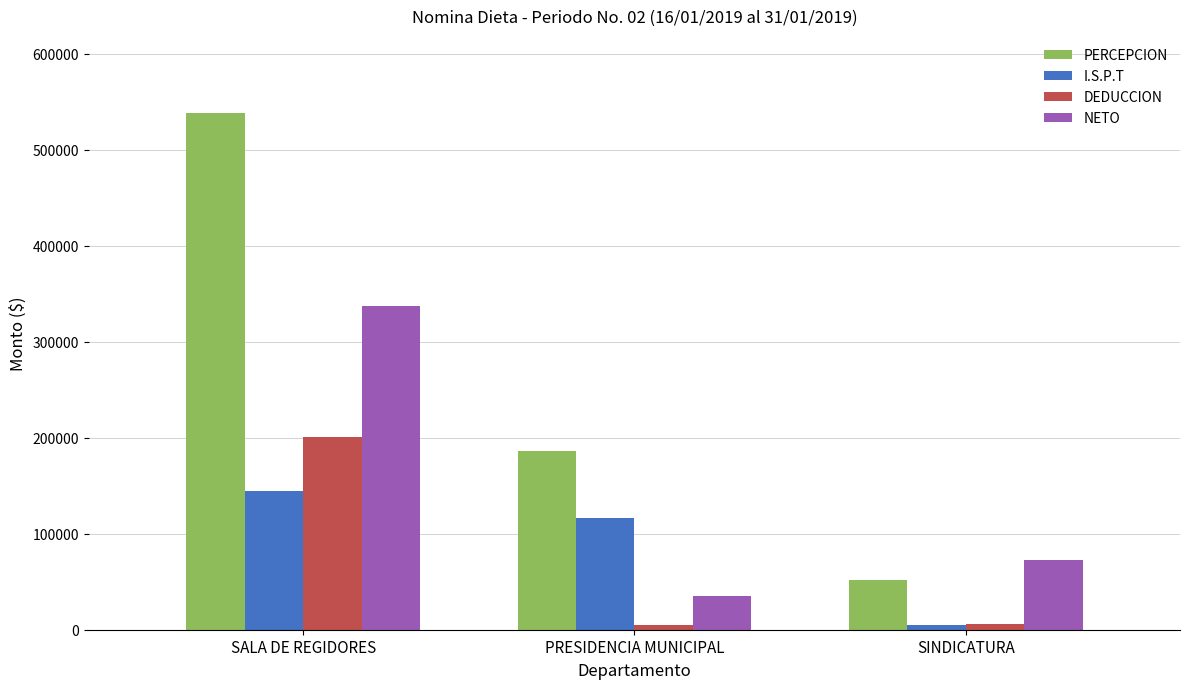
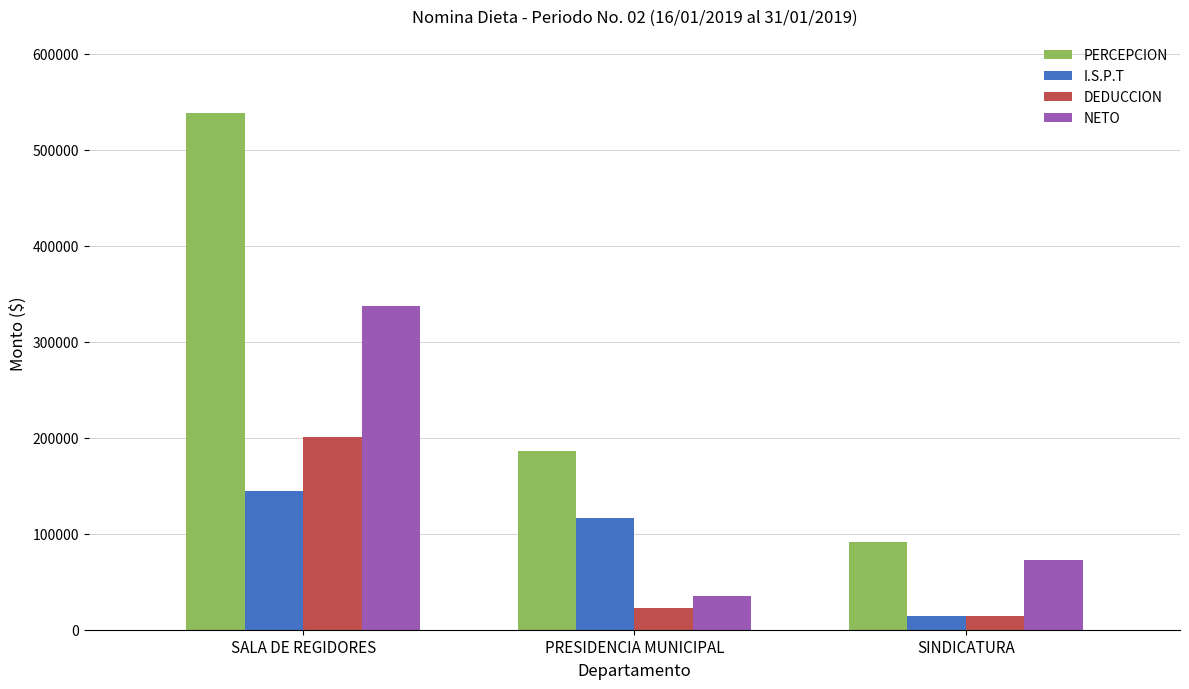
  {
    "PERCEPCION": {
      "SALA DE REGIDORES": 540000,
      "PRESIDENCIA MUNICIPAL": 190000,
-     "SINDICATURA": 50000
+     "SINDICATURA": 90000
    },
    "I.S.P.T": {
      "SALA DE REGIDORES": 140000,
      "PRESIDENCIA MUNICIPAL": 120000,
-     "SINDICATURA": 5000
+     "SINDICATURA": 14000
    },
    "DEDUCCION": {
      "SALA DE REGIDORES": 200000,
-     "PRESIDENCIA MUNICIPAL": 10000,
-     "SINDICATURA": 6000
+     "PRESIDENCIA MUNICIPAL": 20000,
+     "SINDICATURA": 14000
    },
    "NETO": {
      "SALA DE REGIDORES": 340000,
      "PRESIDENCIA MUNICIPAL": 40000,
      "SINDICATURA": 70000
    }
  }
